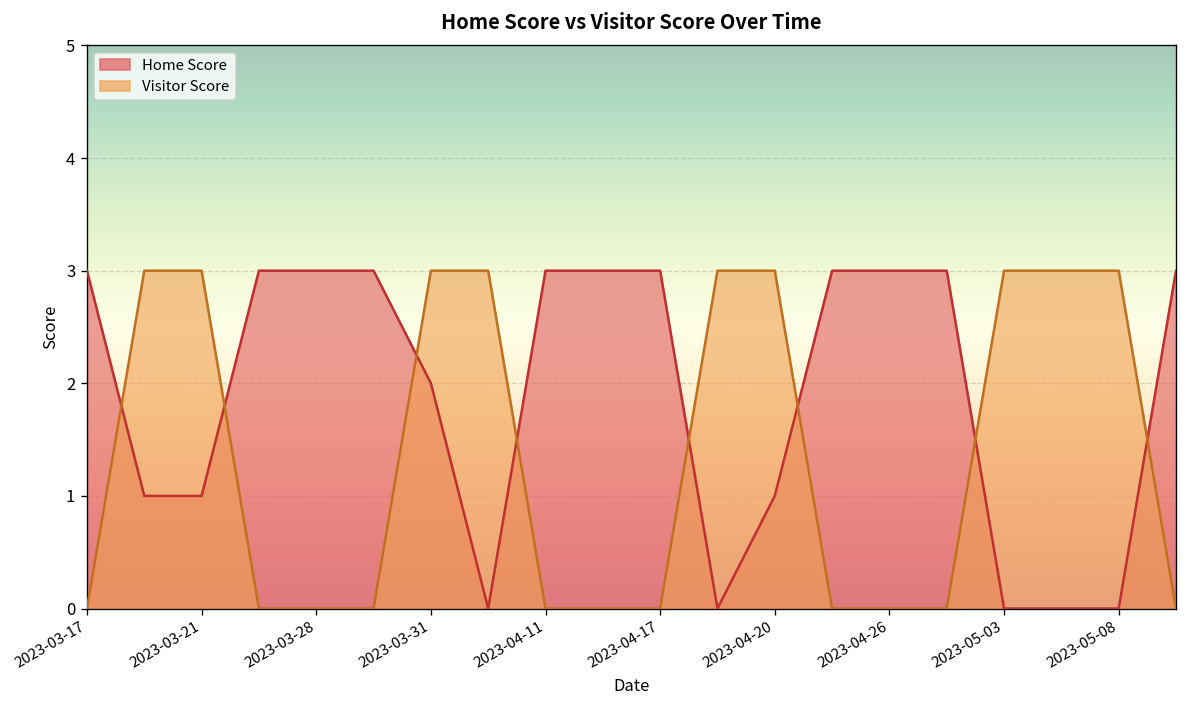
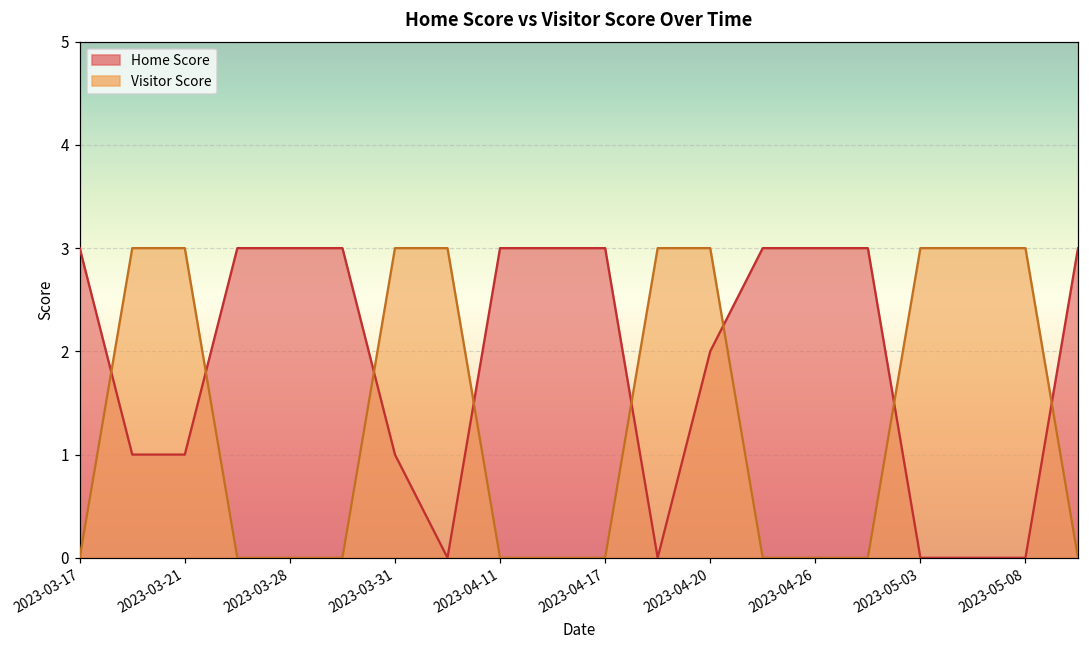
  {
    "Home Score": {
      "2023-03-17": 3,
      "2023-03-21": 1,
      "2023-03-28": 3,
-     "2023-03-31": 2,
+     "2023-03-31": 1,
      "2023-04-11": 3,
      "2023-04-17": 3,
-     "2023-04-20": 1,
+     "2023-04-20": 2,
      "2023-04-26": 3,
      "2023-05-03": 0,
      "2023-05-08": 0
    },
    "Visitor Score": {
      "2023-03-17": 0,
      "2023-03-21": 3,
      "2023-03-28": 0,
      "2023-03-31": 3,
      "2023-04-11": 0,
      "2023-04-17": 0,
      "2023-04-20": 3,
      "2023-04-26": 0,
      "2023-05-03": 3,
      "2023-05-08": 3
    }
  }
